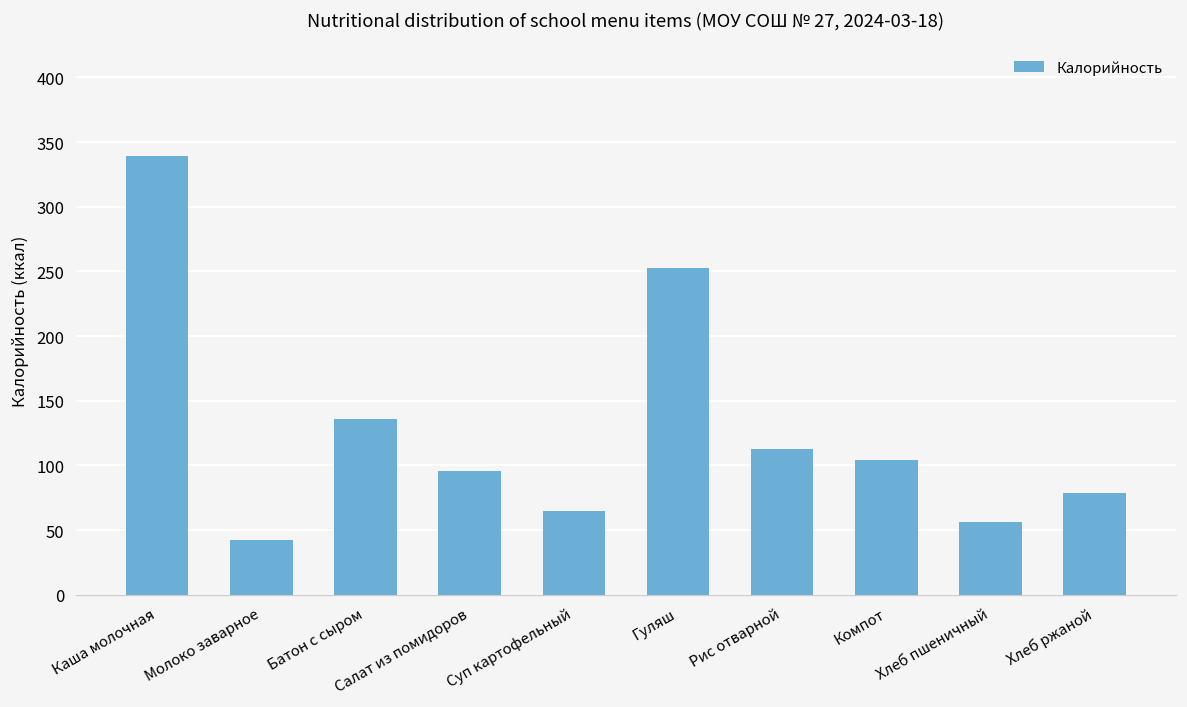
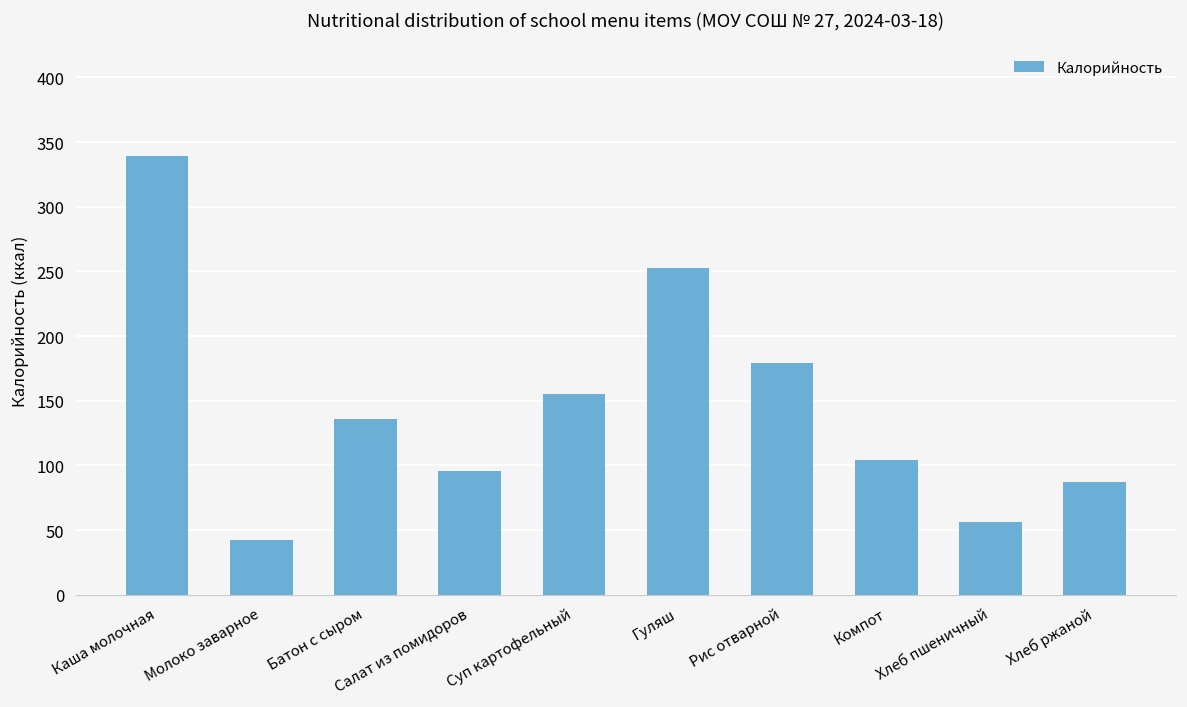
  {
    "Каша молочная": 339,
    "Молоко заварное": 42,
    "Батон с сыром": 136,
    "Салат из помидоров": 96,
-   "Суп картофельный": 65,
+   "Суп картофельный": 155,
    "Гуляш": 253,
-   "Рис отварной": 113,
+   "Рис отварной": 179,
    "Компот": 104,
    "Хлеб пшеничный": 56,
-   "Хлеб ржаной": 79
+   "Хлеб ржаной": 87
  }
